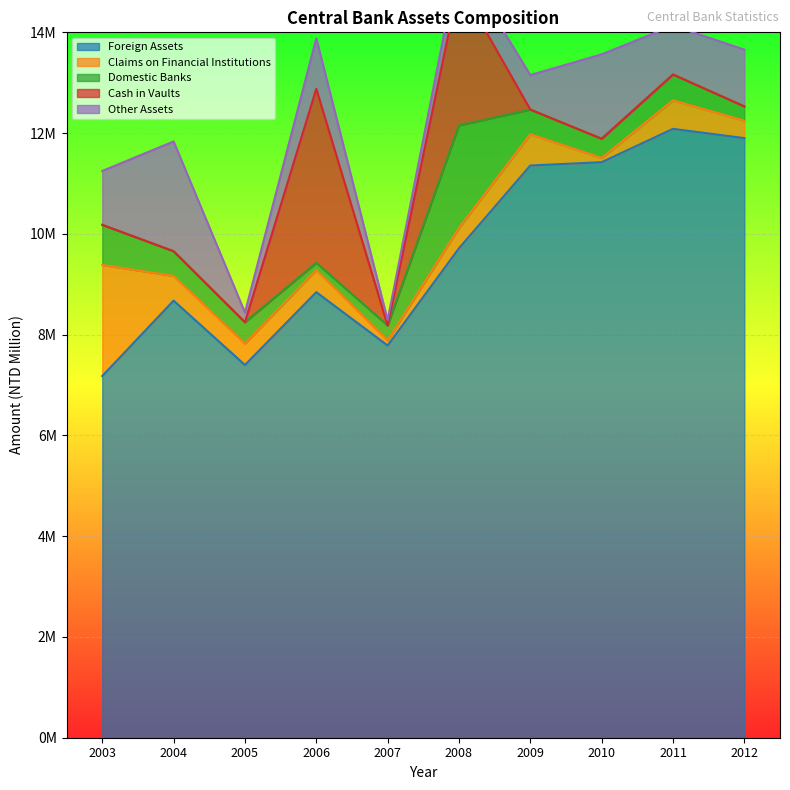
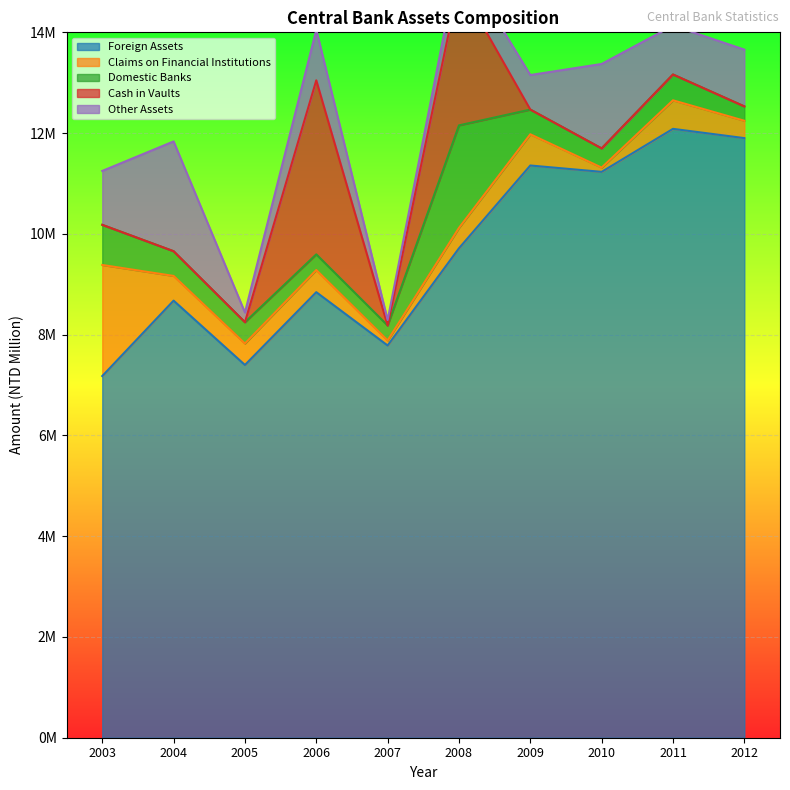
  {
    "Foreign Assets": {
      "2003": 7200000,
      "2004": 8700000,
      "2005": 7400000,
      "2006": 8800000,
      "2007": 7800000,
      "2008": 9700000,
      "2009": 11400000,
-     "2010": 11400000,
+     "2010": 11200000,
      "2011": 12100000,
      "2012": 11900000
    },
    "Claims on Financial Institutions": {
      "2003": 2200000,
      "2004": 500000,
      "2005": 400000,
      "2006": 400000,
      "2007": 100000,
      "2008": 400000,
      "2009": 600000,
      "2010": 100000,
      "2011": 600000,
      "2012": 300000
    },
    "Domestic Banks": {
-     "2006": 100000,
+     "2006": 300000,
      "2008": 2000000
    },
    "Cash in Vaults": {
      "2006": 3500000
    },
    "Other Assets": {
      "2003": 1100000,
      "2004": 2200000,
      "2005": 200000,
      "2007": 100000,
      "2009": 700000,
      "2010": 1700000,
      "2012": 1100000
    }
  }
